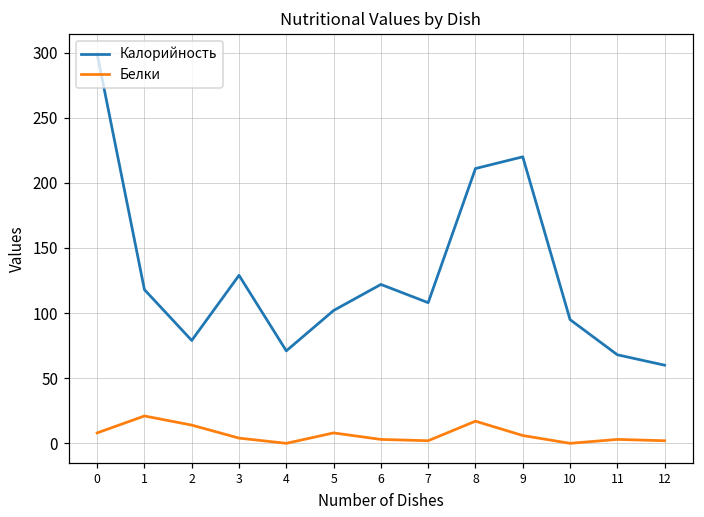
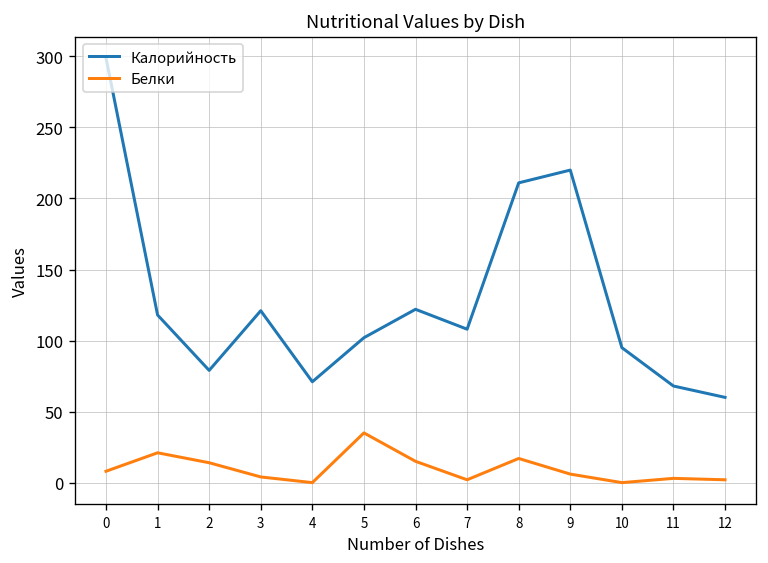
  {
    "Калорийность": {
      "1": 118,
      "2": 79,
-     "3": 129,
+     "3": 121,
      "4": 71,
      "5": 102,
      "6": 122,
      "7": 108,
      "8": 211,
      "9": 220,
      "10": 95,
      "11": 68,
      "12": 60
    },
    "Белки": {
      "0": 8,
      "1": 21,
      "2": 14,
      "3": 4,
      "4": 0,
-     "5": 8,
-     "6": 3,
+     "5": 35,
+     "6": 15,
      "7": 2,
      "8": 17,
      "9": 6,
      "10": 0,
      "11": 3,
      "12": 2
    }
  }
